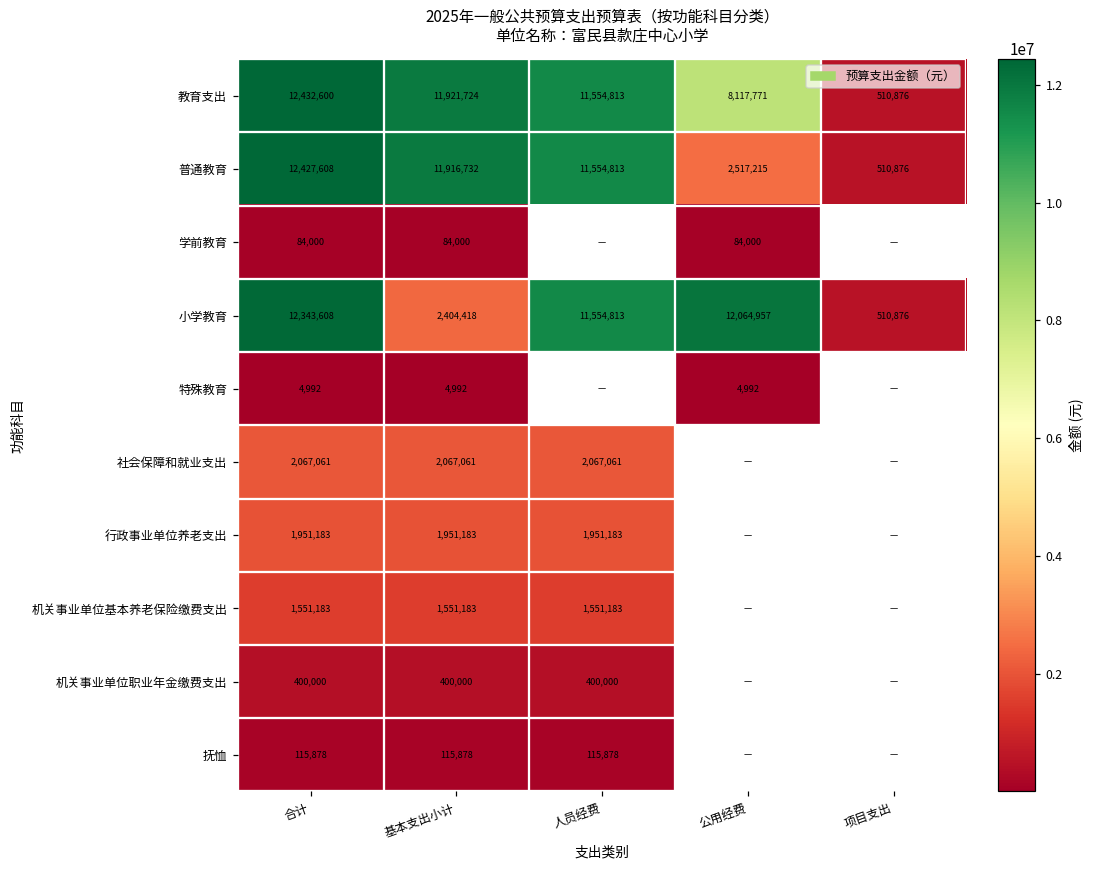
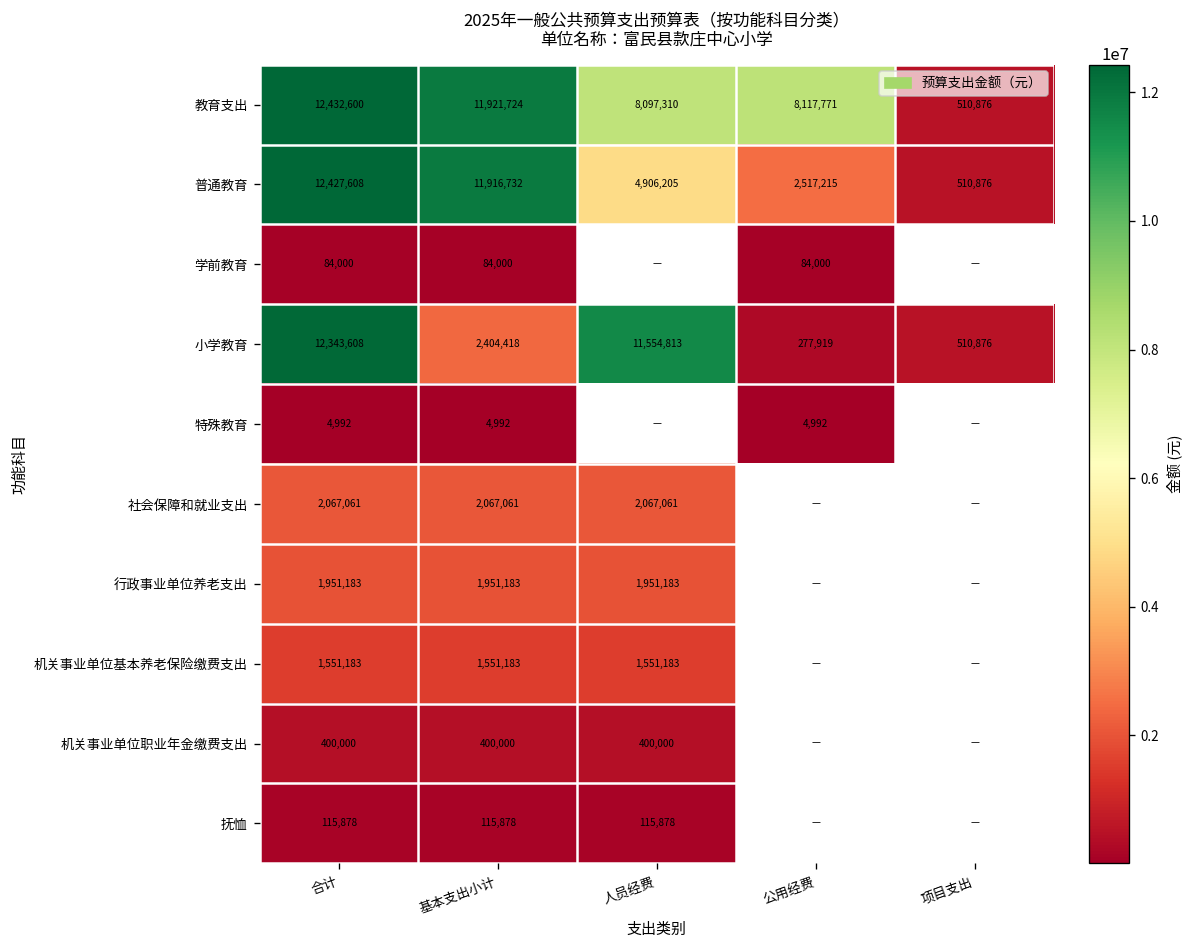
  {
    "教育支出": {
      "合计": "12,432,600",
      "基本支出小计": "11,921,724",
-     "人员经费": "11,554,813",
+     "人员经费": "8,097,310",
      "公用经费": "8,117,771",
      "项目支出": "510,876"
    },
    "普通教育": {
      "合计": "12,427,608",
      "基本支出小计": "11,916,732",
-     "人员经费": "11,554,813",
+     "人员经费": "4,906,205",
      "公用经费": "2,517,215",
      "项目支出": "510,876"
    },
    "学前教育": {
      "合计": "84,000",
      "基本支出小计": "84,000",
      "公用经费": "84,000"
    },
    "小学教育": {
      "合计": "12,343,608",
      "基本支出小计": "2,404,418",
      "人员经费": "11,554,813",
-     "公用经费": "12,064,957",
+     "公用经费": "277,919",
      "项目支出": "510,876"
    },
    "特殊教育": {
      "合计": "4,992",
      "基本支出小计": "4,992",
      "公用经费": "4,992"
    },
    "社会保障和就业支出": {
      "合计": "2,067,061",
      "基本支出小计": "2,067,061",
      "人员经费": "2,067,061"
    },
    "行政事业单位养老支出": {
      "合计": "1,951,183",
      "基本支出小计": "1,951,183",
      "人员经费": "1,951,183"
    },
    "机关事业单位基本养老保险缴费支出": {
      "合计": "1,551,183",
      "基本支出小计": "1,551,183",
      "人员经费": "1,551,183"
    },
    "机关事业单位职业年金缴费支出": {
      "合计": "400,000",
      "基本支出小计": "400,000",
      "人员经费": "400,000"
    },
    "抚恤": {
      "合计": "115,878",
      "基本支出小计": "115,878",
      "人员经费": "115,878"
    }
  }
